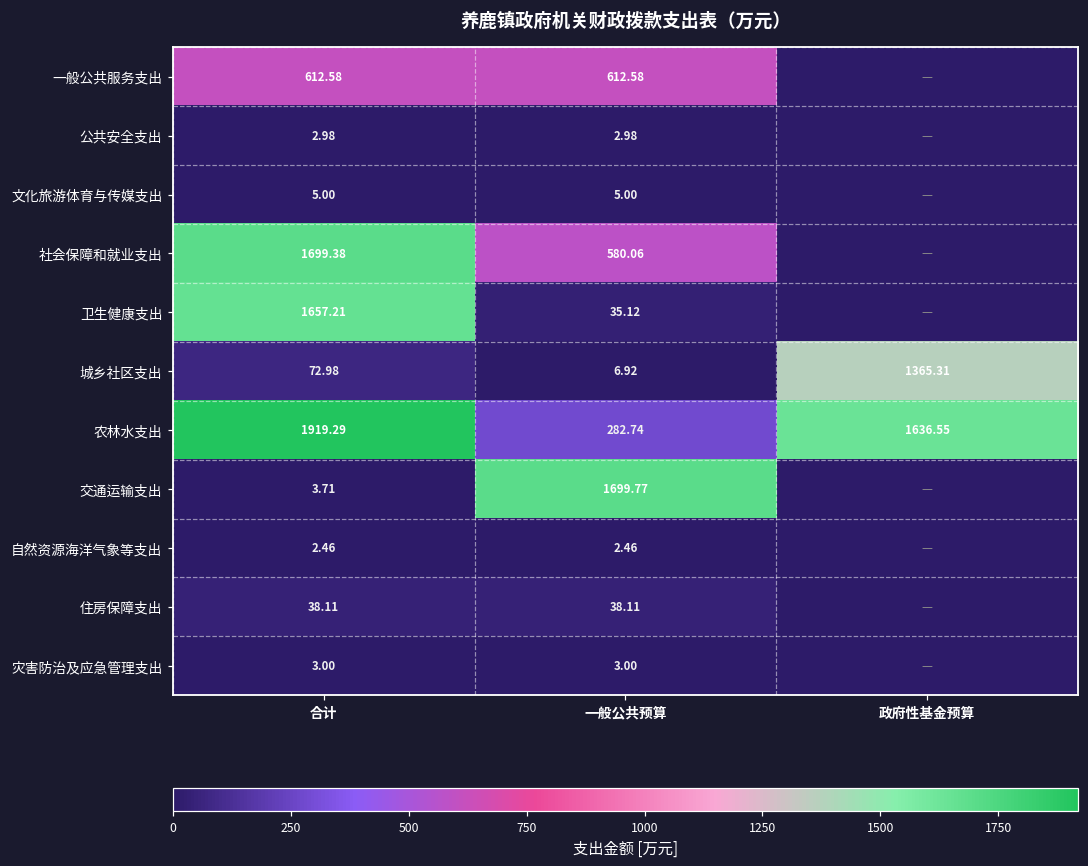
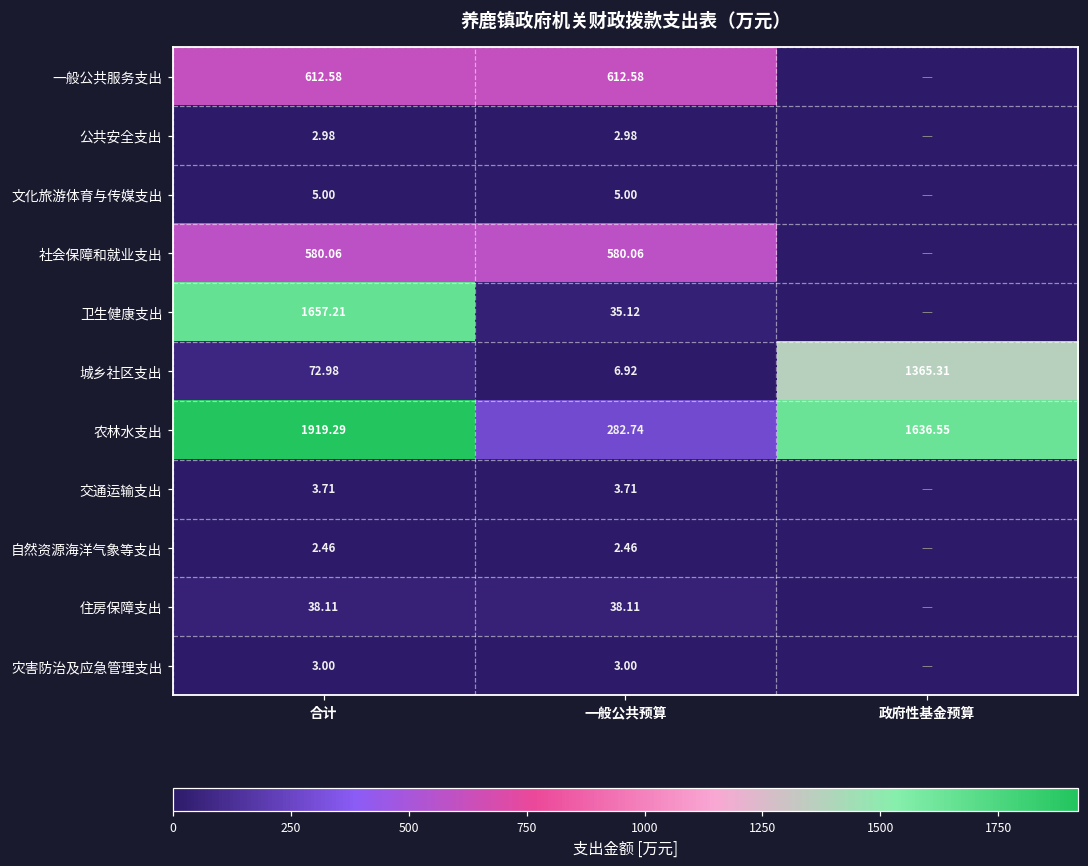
  {
    "一般公共服务支出": {
      "合计": 612.58,
      "一般公共预算": 612.58
    },
    "公共安全支出": {
      "合计": 2.98,
      "一般公共预算": 2.98
    },
    "文化旅游体育与传媒支出": {
      "合计": 5.00,
      "一般公共预算": 5.00
    },
    "社会保障和就业支出": {
-     "合计": 1699.38,
+     "合计": 580.06,
      "一般公共预算": 580.06
    },
    "卫生健康支出": {
      "合计": 1657.21,
      "一般公共预算": 35.12
    },
    "城乡社区支出": {
      "合计": 72.98,
      "一般公共预算": 6.92,
      "政府性基金预算": 1365.31
    },
    "农林水支出": {
      "合计": 1919.29,
      "一般公共预算": 282.74,
      "政府性基金预算": 1636.55
    },
    "交通运输支出": {
      "合计": 3.71,
-     "一般公共预算": 1699.77
+     "一般公共预算": 3.71
    },
    "自然资源海洋气象等支出": {
      "合计": 2.46,
      "一般公共预算": 2.46
    },
    "住房保障支出": {
      "合计": 38.11,
      "一般公共预算": 38.11
    },
    "灾害防治及应急管理支出": {
      "合计": 3.00,
      "一般公共预算": 3.00
    }
  }
